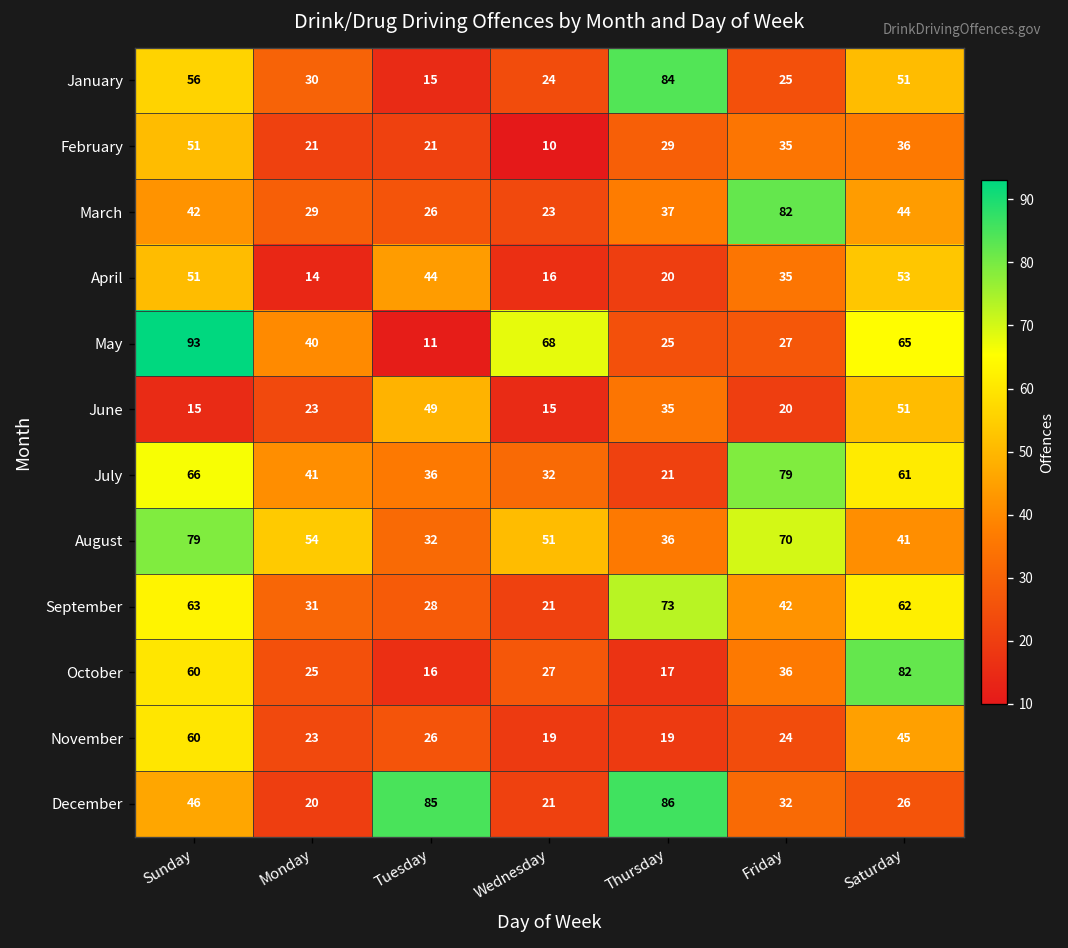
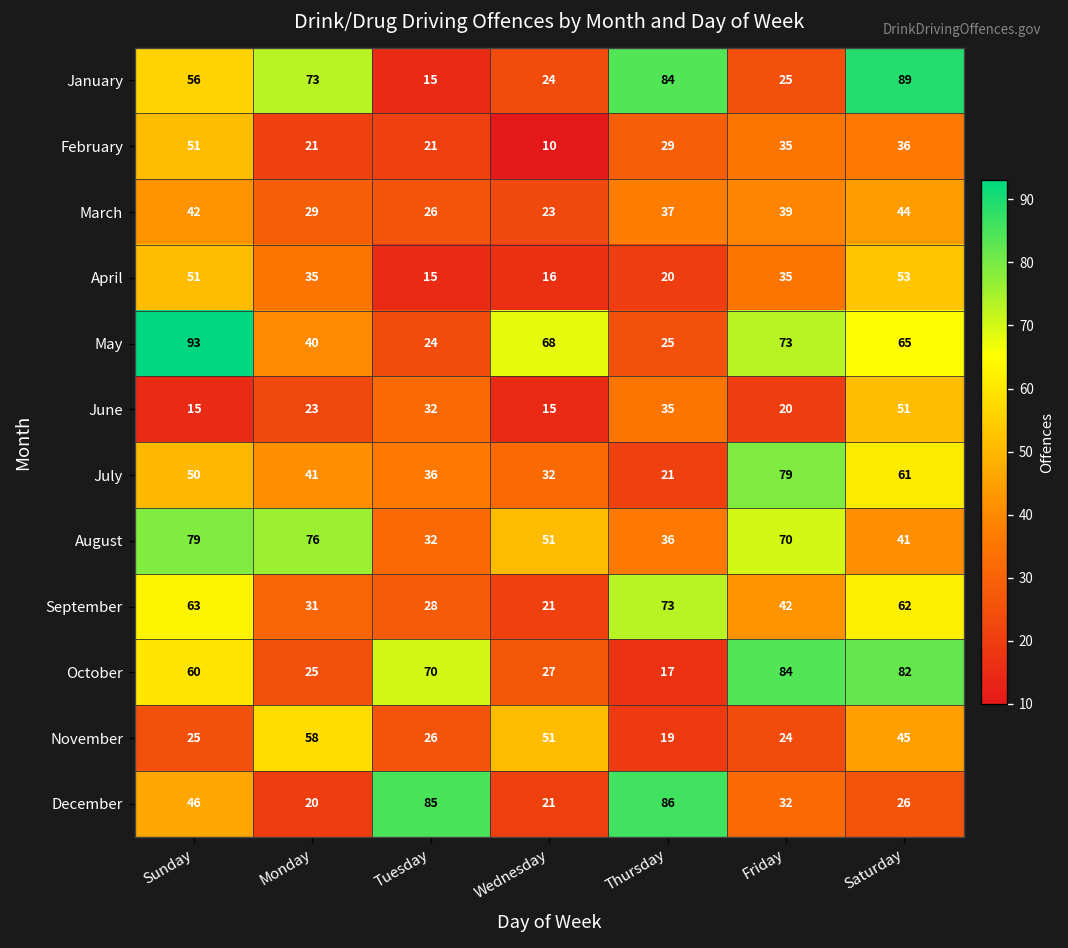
  {
    "January": {
      "Sunday": 56,
-     "Monday": 30,
+     "Monday": 73,
      "Tuesday": 15,
      "Wednesday": 24,
      "Thursday": 84,
      "Friday": 25,
-     "Saturday": 51
+     "Saturday": 89
    },
    "February": {
      "Sunday": 51,
      "Monday": 21,
      "Tuesday": 21,
      "Wednesday": 10,
      "Thursday": 29,
      "Friday": 35,
      "Saturday": 36
    },
    "March": {
      "Sunday": 42,
      "Monday": 29,
      "Tuesday": 26,
      "Wednesday": 23,
      "Thursday": 37,
-     "Friday": 82,
+     "Friday": 39,
      "Saturday": 44
    },
    "April": {
      "Sunday": 51,
-     "Monday": 14,
-     "Tuesday": 44,
+     "Monday": 35,
+     "Tuesday": 15,
      "Wednesday": 16,
      "Thursday": 20,
      "Friday": 35,
      "Saturday": 53
    },
    "May": {
      "Sunday": 93,
      "Monday": 40,
-     "Tuesday": 11,
+     "Tuesday": 24,
      "Wednesday": 68,
      "Thursday": 25,
-     "Friday": 27,
+     "Friday": 73,
      "Saturday": 65
    },
    "June": {
      "Sunday": 15,
      "Monday": 23,
-     "Tuesday": 49,
+     "Tuesday": 32,
      "Wednesday": 15,
      "Thursday": 35,
      "Friday": 20,
      "Saturday": 51
    },
    "July": {
-     "Sunday": 66,
+     "Sunday": 50,
      "Monday": 41,
      "Tuesday": 36,
      "Wednesday": 32,
      "Thursday": 21,
      "Friday": 79,
      "Saturday": 61
    },
    "August": {
      "Sunday": 79,
-     "Monday": 54,
+     "Monday": 76,
      "Tuesday": 32,
      "Wednesday": 51,
      "Thursday": 36,
      "Friday": 70,
      "Saturday": 41
    },
    "September": {
      "Sunday": 63,
      "Monday": 31,
      "Tuesday": 28,
      "Wednesday": 21,
      "Thursday": 73,
      "Friday": 42,
      "Saturday": 62
    },
    "October": {
      "Sunday": 60,
      "Monday": 25,
-     "Tuesday": 16,
+     "Tuesday": 70,
      "Wednesday": 27,
      "Thursday": 17,
-     "Friday": 36,
+     "Friday": 84,
      "Saturday": 82
    },
    "November": {
-     "Sunday": 60,
-     "Monday": 23,
+     "Sunday": 25,
+     "Monday": 58,
      "Tuesday": 26,
-     "Wednesday": 19,
+     "Wednesday": 51,
      "Thursday": 19,
      "Friday": 24,
      "Saturday": 45
    },
    "December": {
      "Sunday": 46,
      "Monday": 20,
      "Tuesday": 85,
      "Wednesday": 21,
      "Thursday": 86,
      "Friday": 32,
      "Saturday": 26
    }
  }
